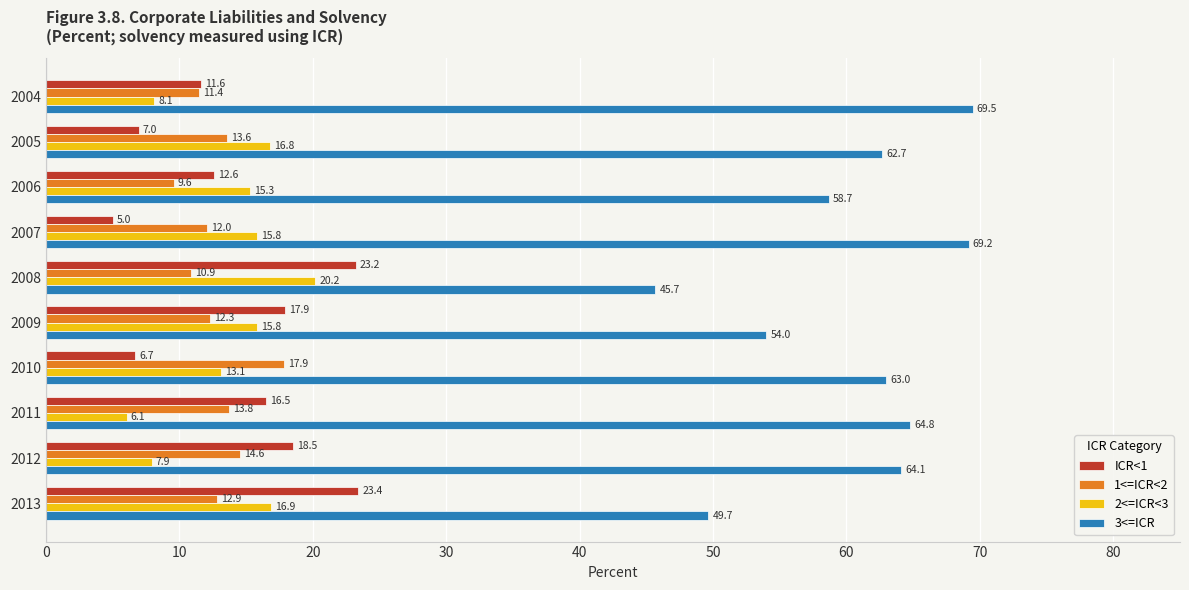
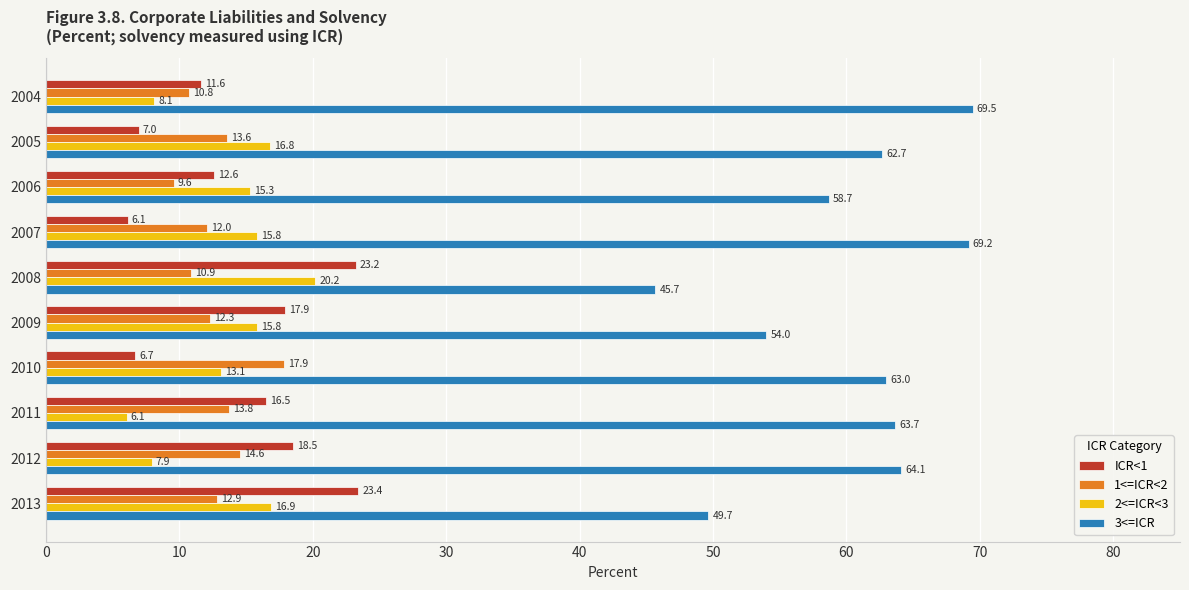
  {
    "ICR<1": {
      "2004": 11.6,
      "2005": 7.0,
      "2006": 12.6,
-     "2007": 5.0,
+     "2007": 6.1,
      "2008": 23.2,
      "2009": 17.9,
      "2010": 6.7,
      "2011": 16.5,
      "2012": 18.5,
      "2013": 23.4
    },
    "1<=ICR<2": {
-     "2004": 11.4,
+     "2004": 10.8,
      "2005": 13.6,
      "2006": 9.6,
      "2007": 12.0,
      "2008": 10.9,
      "2009": 12.3,
      "2010": 17.9,
      "2011": 13.8,
      "2012": 14.6,
      "2013": 12.9
    },
    "2<=ICR<3": {
      "2004": 8.1,
      "2005": 16.8,
      "2006": 15.3,
      "2007": 15.8,
      "2008": 20.2,
      "2009": 15.8,
      "2010": 13.1,
      "2011": 6.1,
      "2012": 7.9,
      "2013": 16.9
    },
    "3<=ICR": {
      "2004": 69.5,
      "2005": 62.7,
      "2006": 58.7,
      "2007": 69.2,
      "2008": 45.7,
      "2009": 54.0,
      "2010": 63.0,
-     "2011": 64.8,
+     "2011": 63.7,
      "2012": 64.1,
      "2013": 49.7
    }
  }
